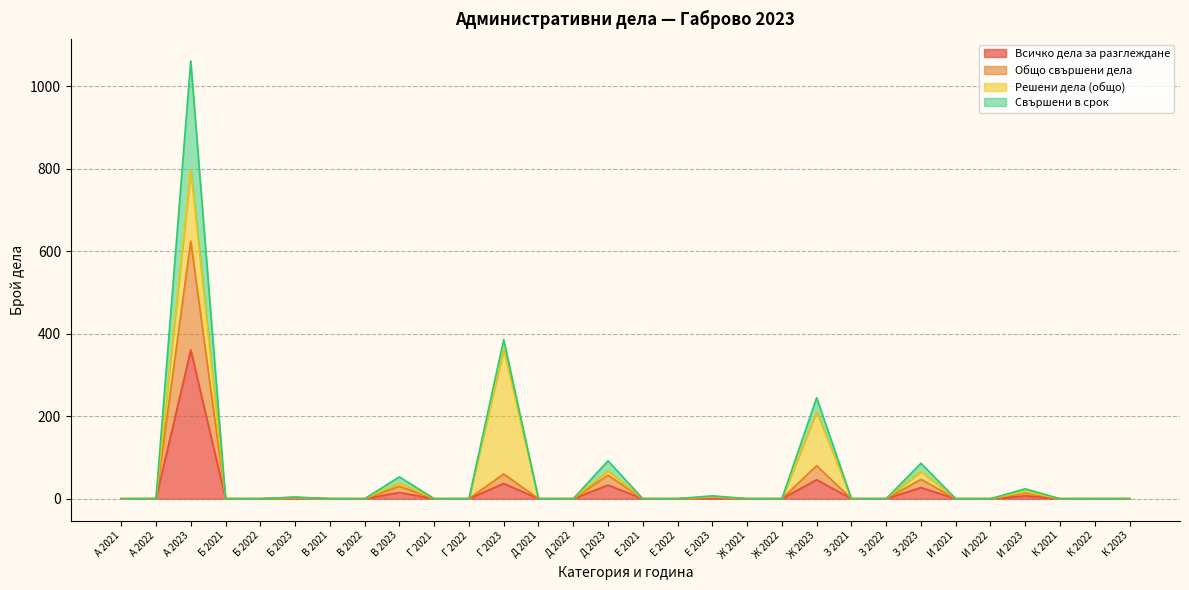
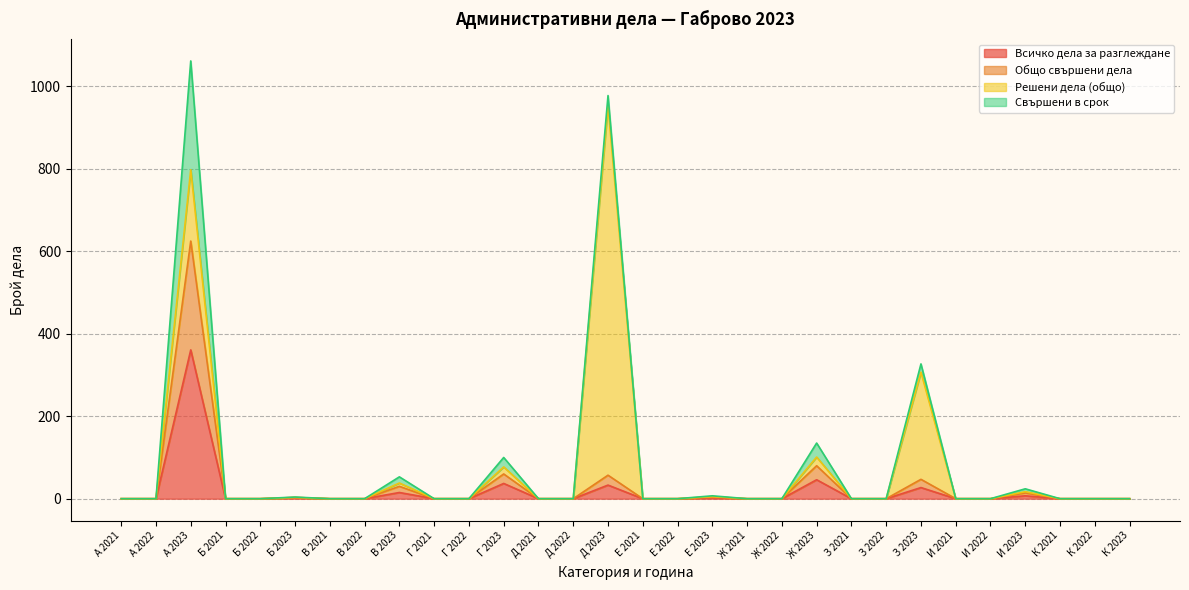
  {
    "Решени дела (общо)": {
      "А 2023": 170,
      "В 2023": 10,
-     "Г 2023": 300,
-     "Д 2023": 10,
-     "Ж 2023": 130,
-     "З 2023": 20
+     "Г 2023": 20,
+     "Д 2023": 900,
+     "Ж 2023": 20,
+     "З 2023": 260
    },
    "Свършени в срок": {
      "А 2023": 260,
      "В 2023": 20,
      "Г 2023": 20,
      "Д 2023": 20,
      "Ж 2023": 30,
      "З 2023": 20,
      "И 2023": 10
    }
  }
